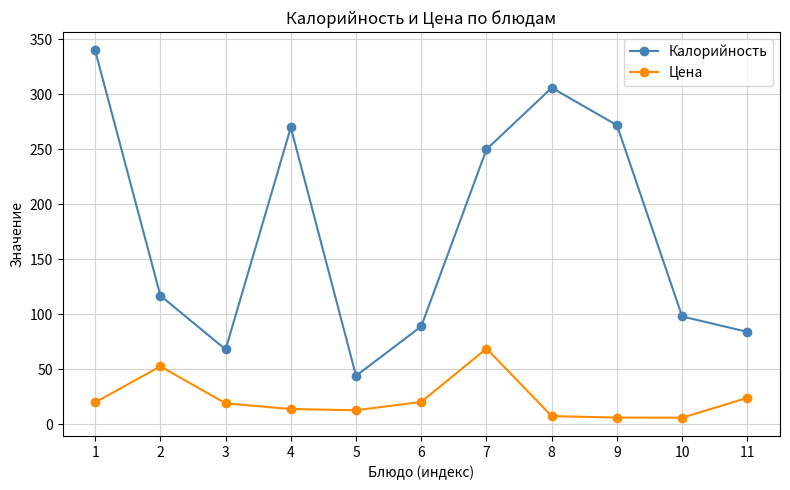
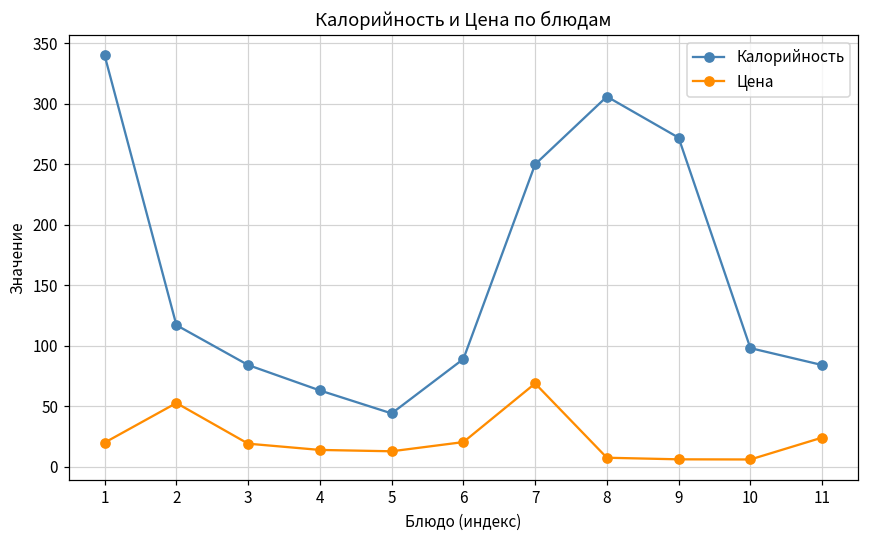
  {
    "Калорийность": {
      "1": 340,
      "2": 117,
-     "3": 68,
-     "4": 270,
+     "3": 84,
+     "4": 63,
      "5": 44,
      "6": 89,
      "7": 250,
      "8": 306,
      "9": 272,
      "10": 98,
      "11": 84
    },
    "Цена": {
      "1": 20,
      "2": 53,
      "3": 19,
      "4": 14,
      "5": 13,
      "6": 20,
      "7": 69,
      "8": 7,
      "9": 6,
      "10": 6,
      "11": 24
    }
  }
